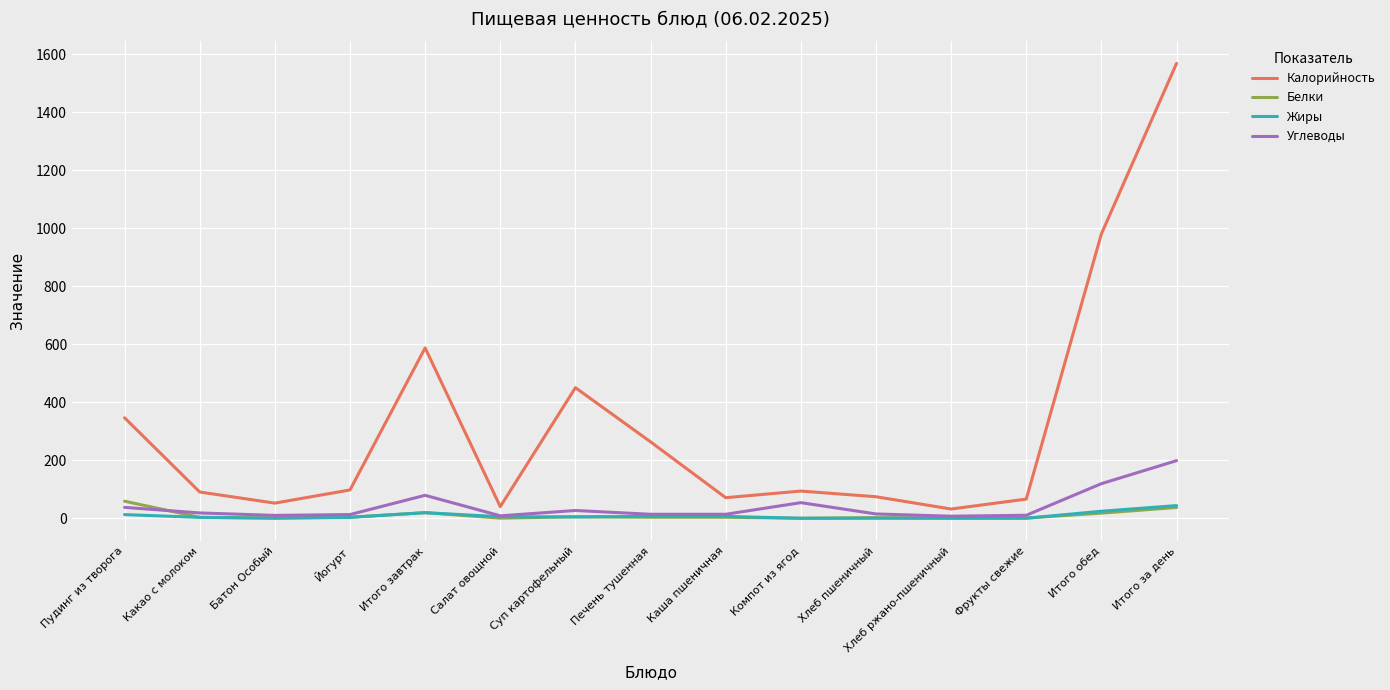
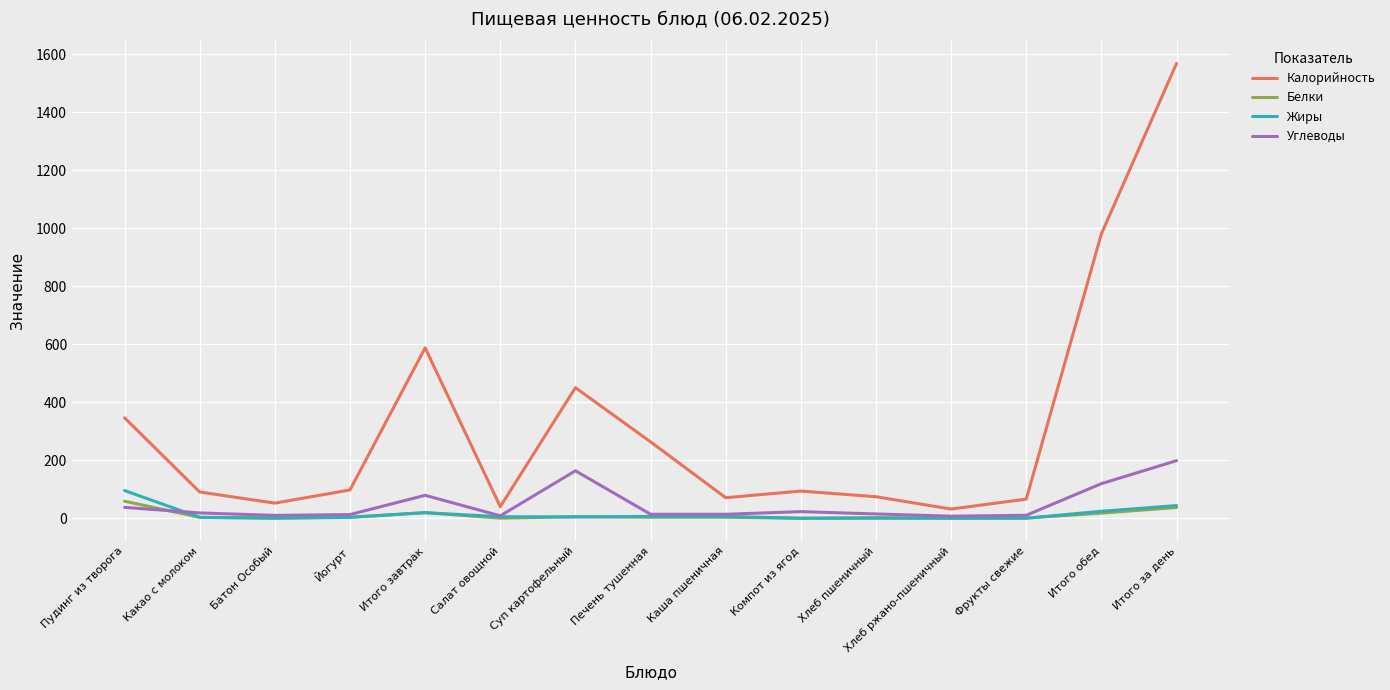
  {
    "Калорийность": {
      "Пудинг из творога": 350,
      "Какао с молоком": 90,
      "Батон Особый": 50,
      "Йогурт": 100,
      "Итого завтрак": 590,
      "Салат овощной": 40,
      "Суп картофельный": 450,
      "Печень тушенная": 260,
      "Каша пшеничная": 70,
      "Компот из ягод": 90,
      "Хлеб пшеничный": 70,
      "Хлеб ржано-пшеничный": 30,
      "Фрукты свежие": 70,
      "Итого обед": 980,
      "Итого за день": 1570
    },
    "Белки": {
      "Пудинг из творога": 60
    },
    "Жиры": {
-     "Пудинг из творога": 10
+     "Пудинг из творога": 100
    },
    "Углеводы": {
      "Пудинг из творога": 40,
      "Какао с молоком": 20,
      "Йогурт": 10,
      "Итого завтрак": 80,
-     "Суп картофельный": 30,
-     "Компот из ягод": 50,
+     "Суп картофельный": 160,
+     "Компот из ягод": 20,
      "Хлеб пшеничный": 20,
      "Фрукты свежие": 10,
      "Итого обед": 120,
      "Итого за день": 200
    }
  }
